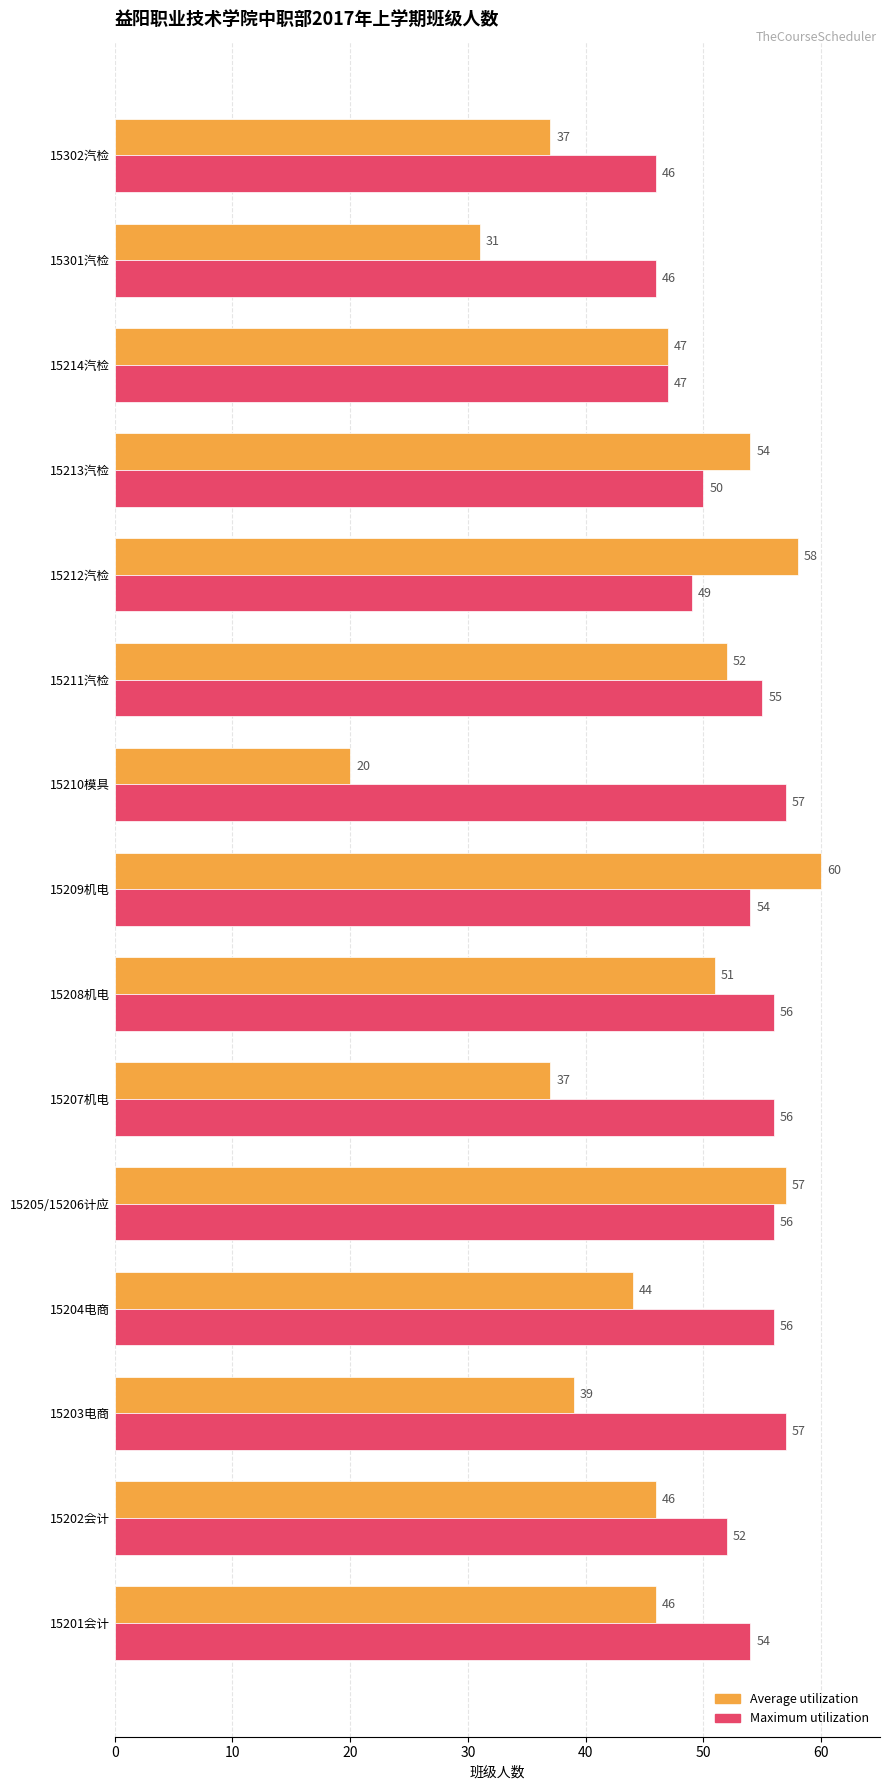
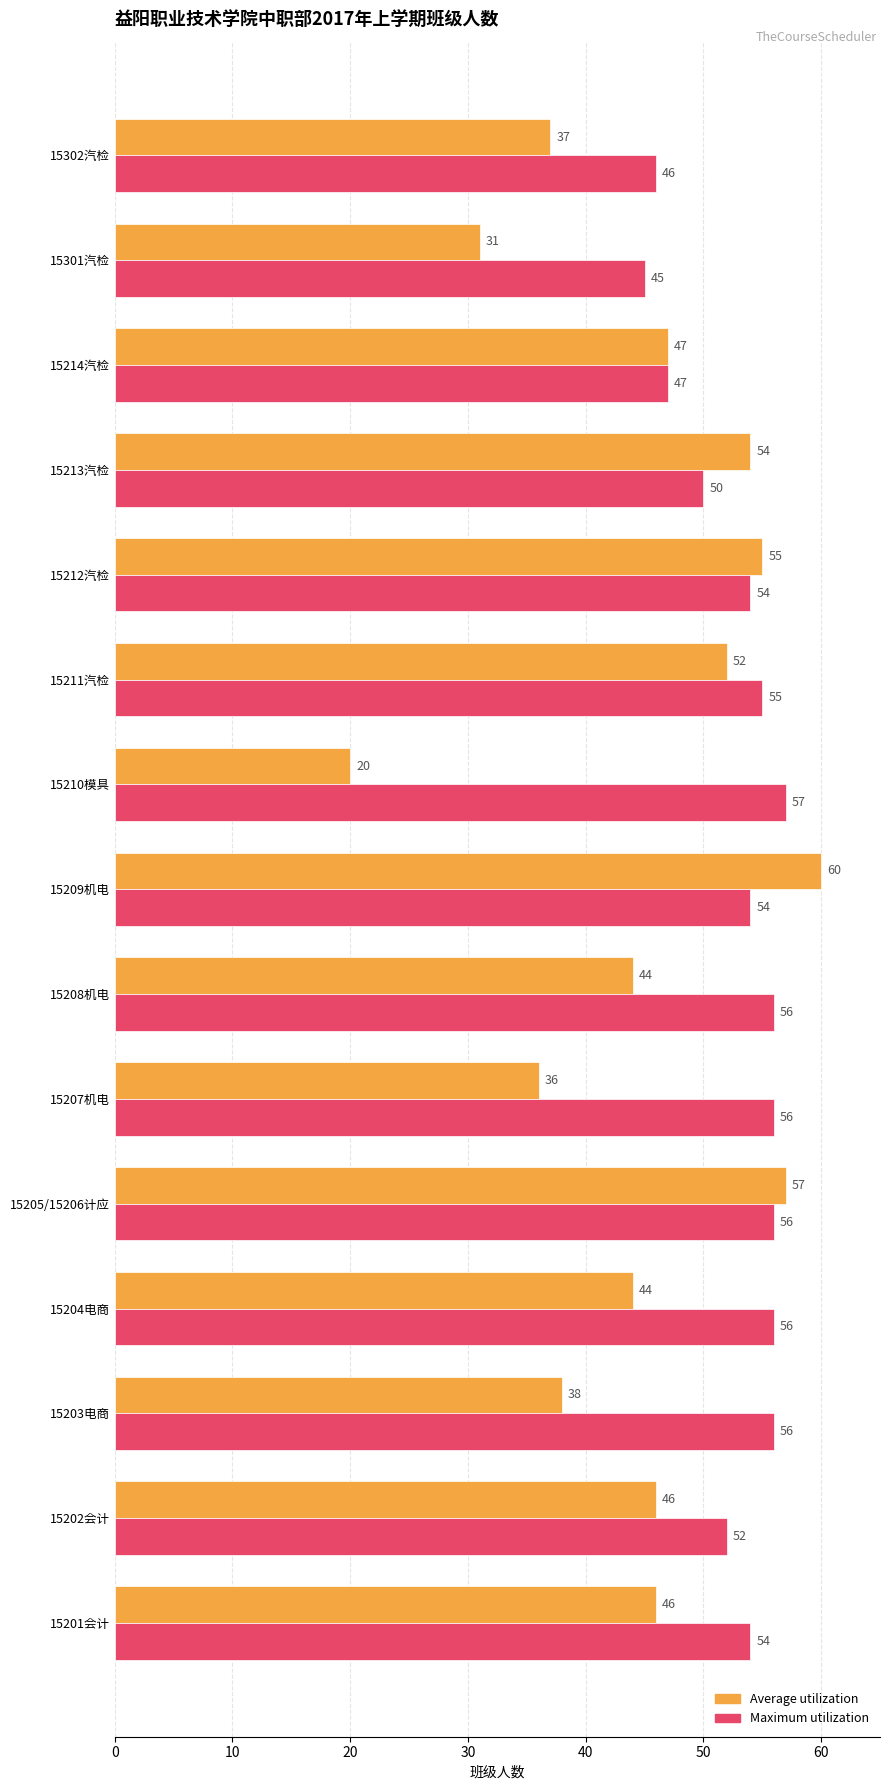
  {
    "Average utilization": {
      "15302汽检": 37,
      "15301汽检": 31,
      "15214汽检": 47,
      "15213汽检": 54,
-     "15212汽检": 58,
+     "15212汽检": 55,
      "15211汽检": 52,
      "15210模具": 20,
      "15209机电": 60,
-     "15208机电": 51,
-     "15207机电": 37,
+     "15208机电": 44,
+     "15207机电": 36,
      "15205/15206计应": 57,
      "15204电商": 44,
-     "15203电商": 39,
+     "15203电商": 38,
      "15202会计": 46,
      "15201会计": 46
    },
    "Maximum utilization": {
      "15302汽检": 46,
-     "15301汽检": 46,
+     "15301汽检": 45,
      "15214汽检": 47,
      "15213汽检": 50,
-     "15212汽检": 49,
+     "15212汽检": 54,
      "15211汽检": 55,
      "15210模具": 57,
      "15209机电": 54,
      "15208机电": 56,
      "15207机电": 56,
      "15205/15206计应": 56,
      "15204电商": 56,
-     "15203电商": 57,
+     "15203电商": 56,
      "15202会计": 52,
      "15201会计": 54
    }
  }
